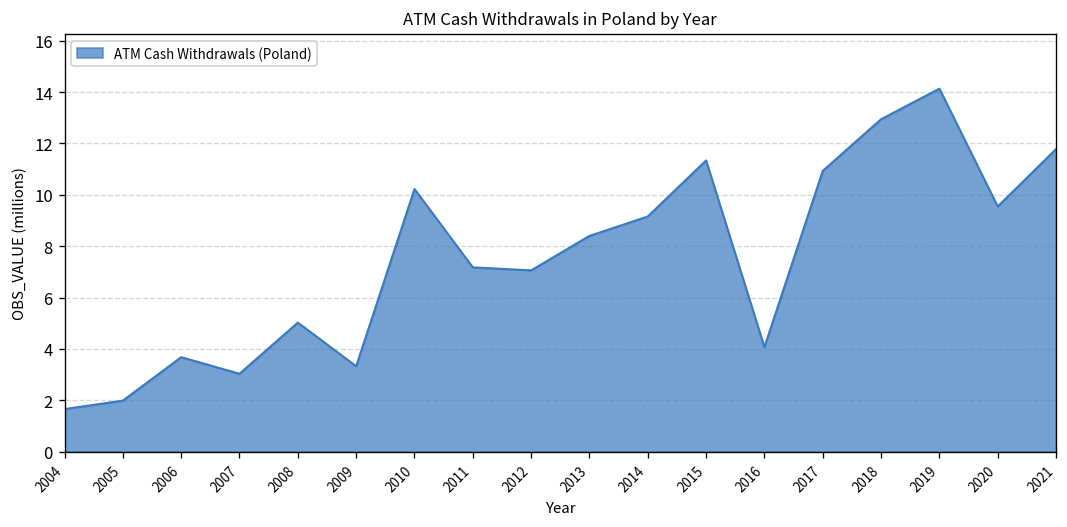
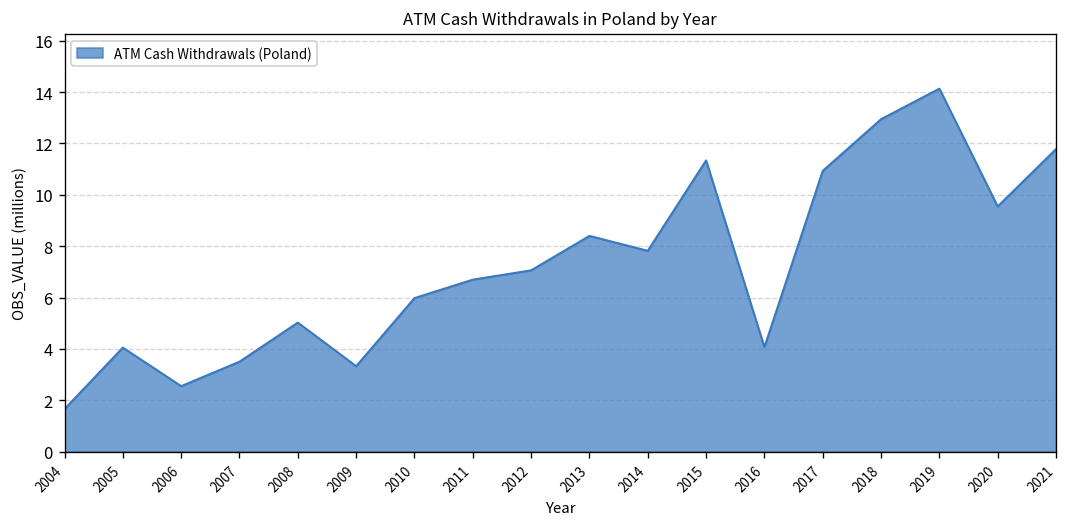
  {
    "2004": 1.7,
-   "2005": 2.0,
-   "2006": 3.7,
-   "2007": 3.0,
+   "2005": 4.1,
+   "2006": 2.5,
+   "2007": 3.5,
    "2008": 5.0,
    "2009": 3.3,
-   "2010": 10.2,
-   "2011": 7.2,
+   "2010": 6.0,
+   "2011": 6.7,
    "2012": 7.1,
    "2013": 8.4,
-   "2014": 9.2,
+   "2014": 7.8,
    "2015": 11.3,
    "2016": 4.1,
    "2017": 10.9,
    "2018": 12.9,
    "2019": 14.1,
    "2020": 9.5,
    "2021": 11.8
  }
